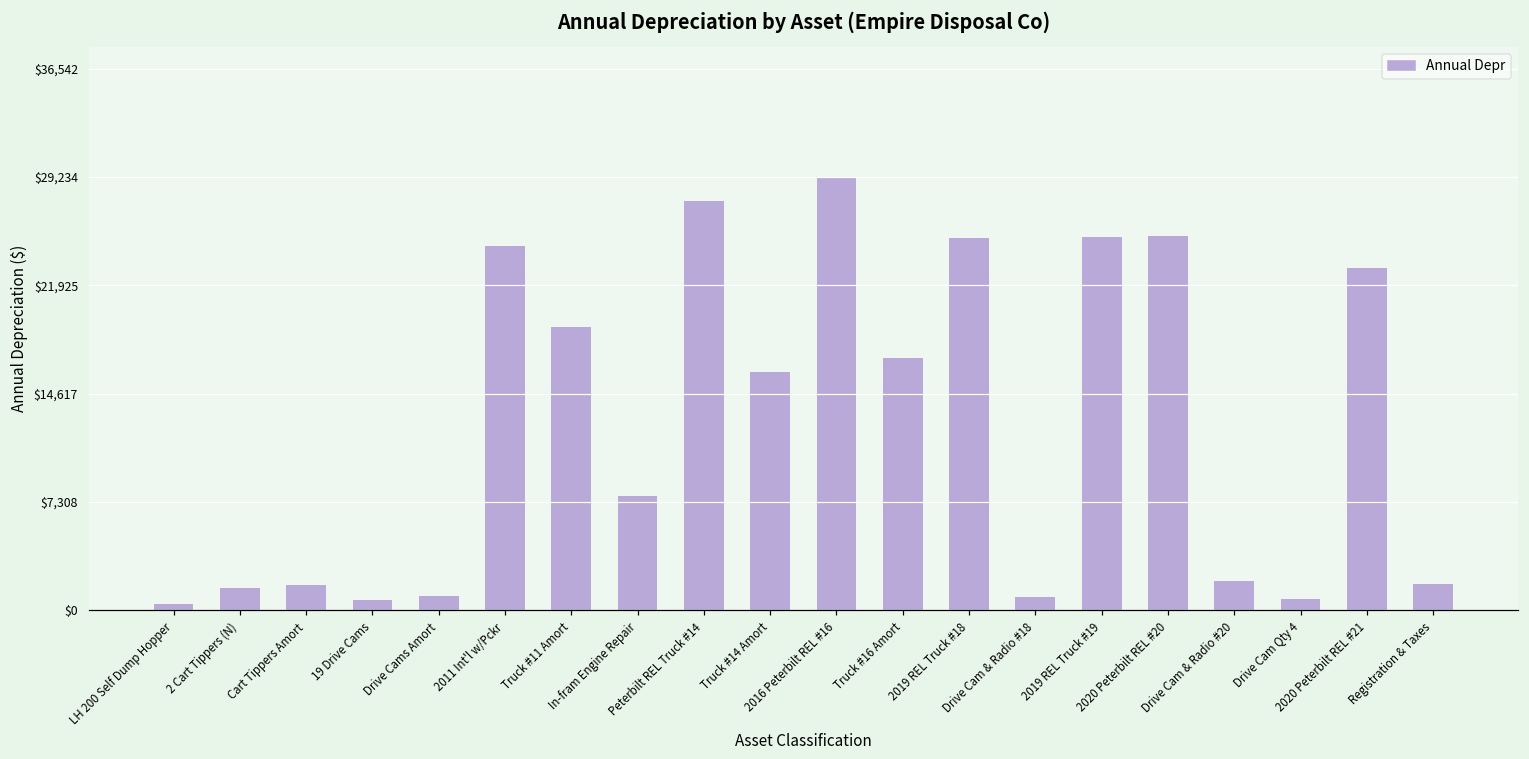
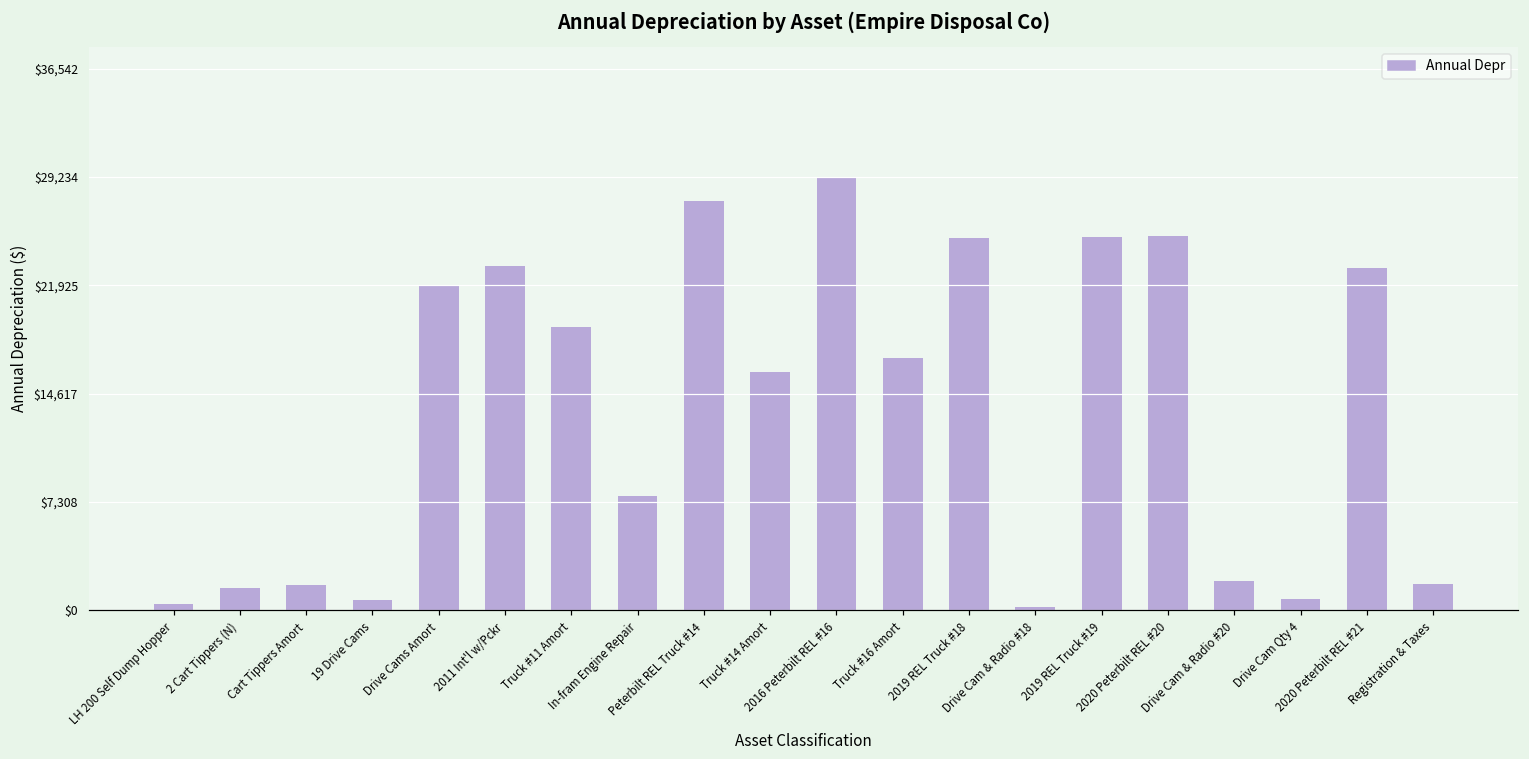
  {
    "LH 200 Self Dump Hopper": "$400",
    "2 Cart Tippers (N)": "$1,500",
    "Cart Tippers Amort": "$1,700",
    "19 Drive Cams": "$700",
-   "Drive Cams Amort": "$900",
-   "2011 Int'l w/Pckr": "$24,600",
+   "Drive Cams Amort": "$21,900",
+   "2011 Int'l w/Pckr": "$23,200",
    "Truck #11 Amort": "$19,100",
    "In-fram Engine Repair": "$7,700",
    "Peterbilt REL Truck #14": "$27,600",
    "Truck #14 Amort": "$16,100",
    "2016 Peterbilt REL #16": "$29,200",
    "Truck #16 Amort": "$17,100",
    "2019 REL Truck #18": "$25,100",
-   "Drive Cam & Radio #18": "$900",
+   "Drive Cam & Radio #18": "$200",
    "2019 REL Truck #19": "$25,200",
    "2020 Peterbilt REL #20": "$25,200",
    "Drive Cam & Radio #20": "$2,000",
    "Drive Cam Qty 4": "$800",
    "2020 Peterbilt REL #21": "$23,100",
    "Registration & Taxes": "$1,800"
  }
